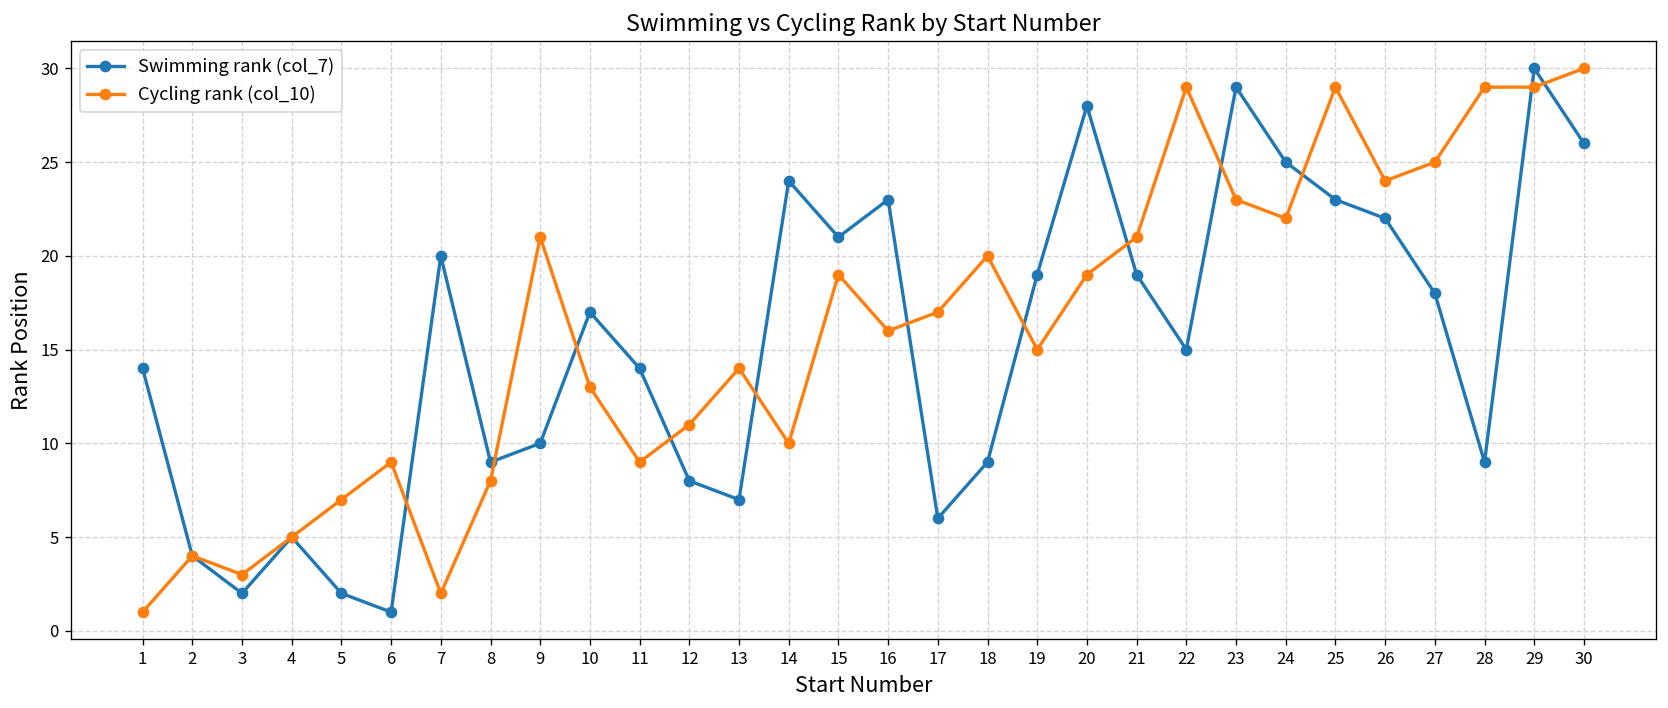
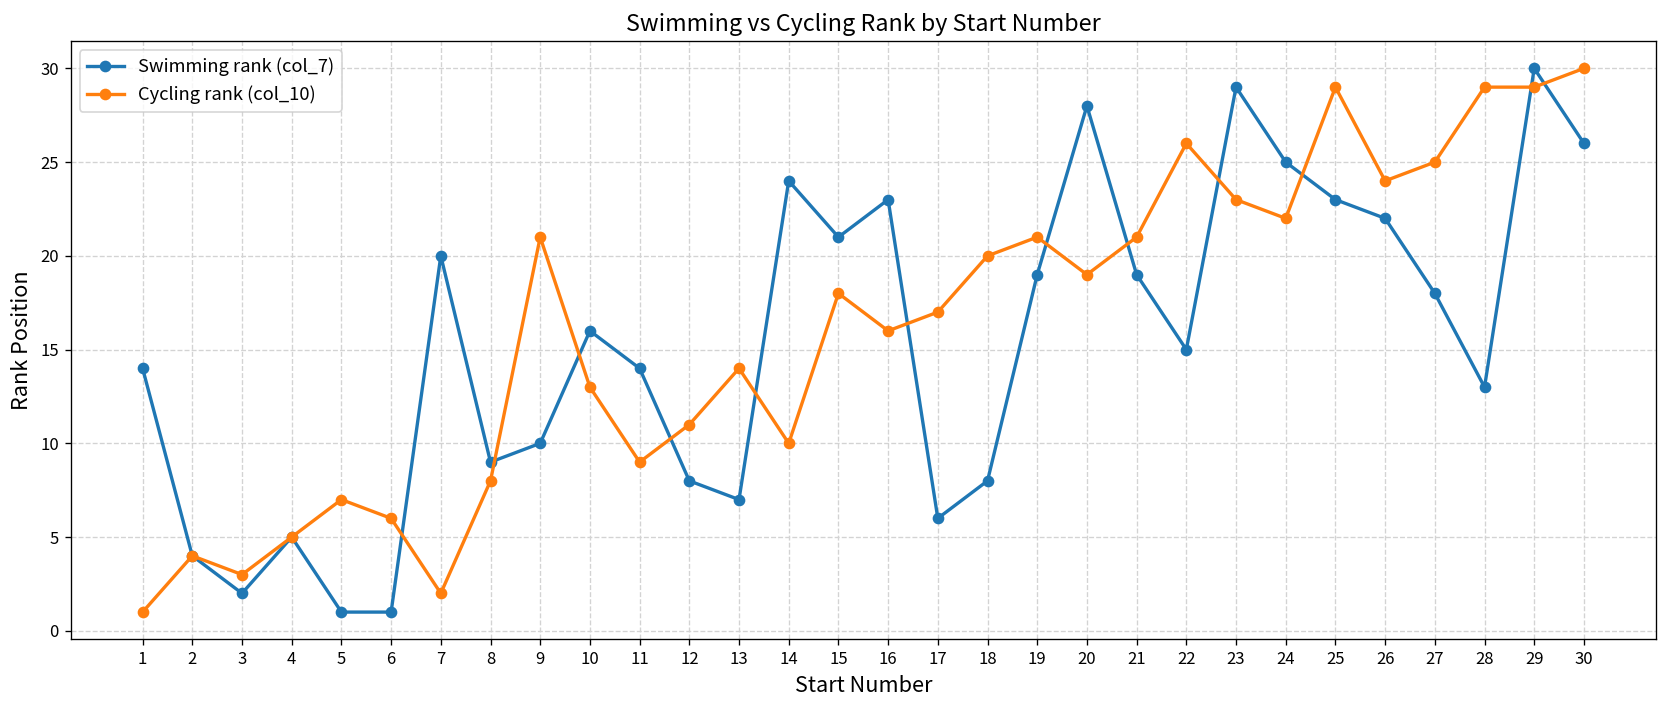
  {
    "Swimming rank (col_7)": {
      "1": 14,
      "3": 2,
-     "5": 2,
+     "5": 1,
      "6": 1,
      "7": 20,
      "8": 9,
      "9": 10,
-     "10": 17,
+     "10": 16,
      "11": 14,
      "12": 8,
      "13": 7,
      "14": 24,
      "15": 21,
      "16": 23,
      "17": 6,
-     "18": 9,
+     "18": 8,
      "19": 19,
      "20": 28,
      "21": 19,
      "22": 15,
      "23": 29,
      "24": 25,
      "25": 23,
      "26": 22,
      "27": 18,
-     "28": 9,
+     "28": 13,
      "29": 30,
      "30": 26
    },
    "Cycling rank (col_10)": {
      "1": 1,
      "3": 3,
      "5": 7,
-     "6": 9,
+     "6": 6,
      "7": 2,
      "8": 8,
      "9": 21,
      "10": 13,
      "11": 9,
      "12": 11,
      "13": 14,
      "14": 10,
-     "15": 19,
+     "15": 18,
      "16": 16,
      "17": 17,
      "18": 20,
-     "19": 15,
+     "19": 21,
      "20": 19,
      "21": 21,
-     "22": 29,
+     "22": 26,
      "23": 23,
      "24": 22,
      "25": 29,
      "26": 24,
      "27": 25,
      "28": 29,
      "29": 29,
      "30": 30
    }
  }
